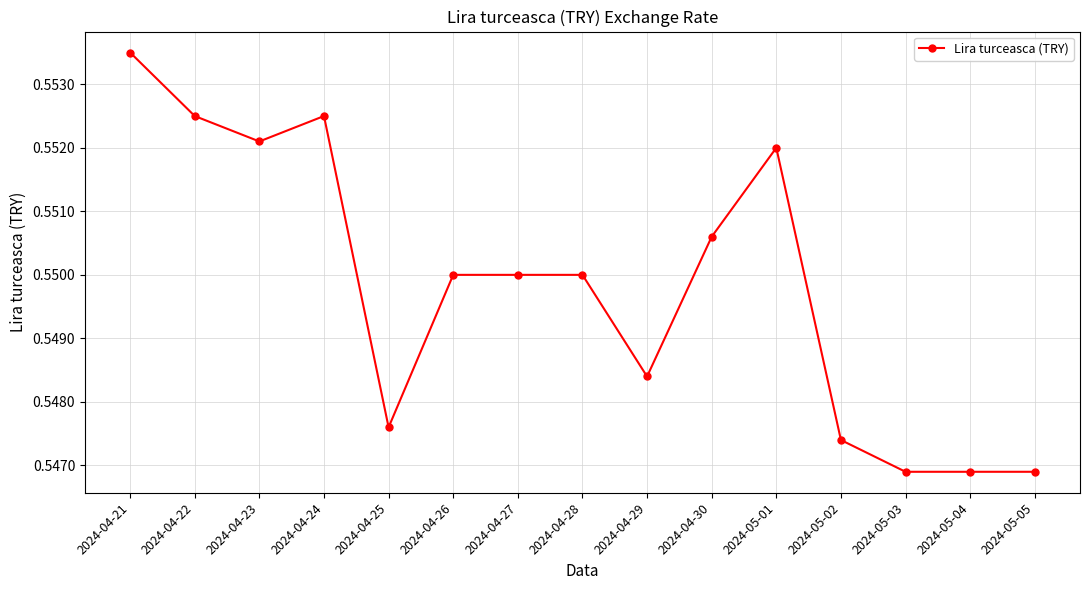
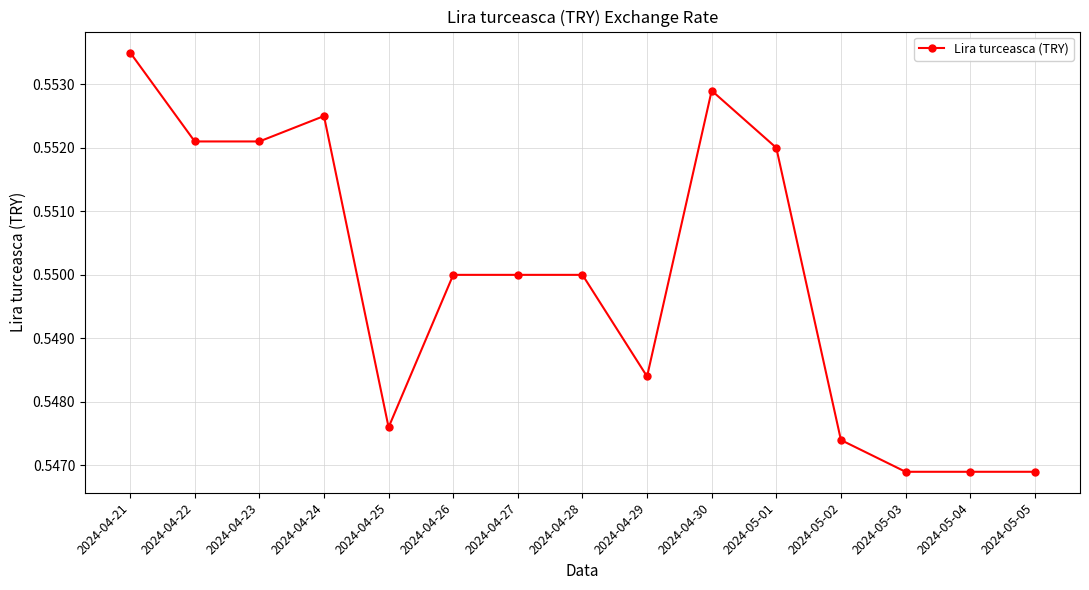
  {
    "2024-04-21": 0.5535,
-   "2024-04-22": 0.5525,
+   "2024-04-22": 0.5521,
    "2024-04-23": 0.5521,
    "2024-04-24": 0.5525,
    "2024-04-25": 0.5476,
    "2024-04-26": 0.5500,
    "2024-04-27": 0.5500,
    "2024-04-28": 0.5500,
    "2024-04-29": 0.5484,
-   "2024-04-30": 0.5506,
+   "2024-04-30": 0.5529,
    "2024-05-01": 0.5520,
    "2024-05-02": 0.5474,
    "2024-05-03": 0.5469,
    "2024-05-04": 0.5469,
    "2024-05-05": 0.5469
  }
